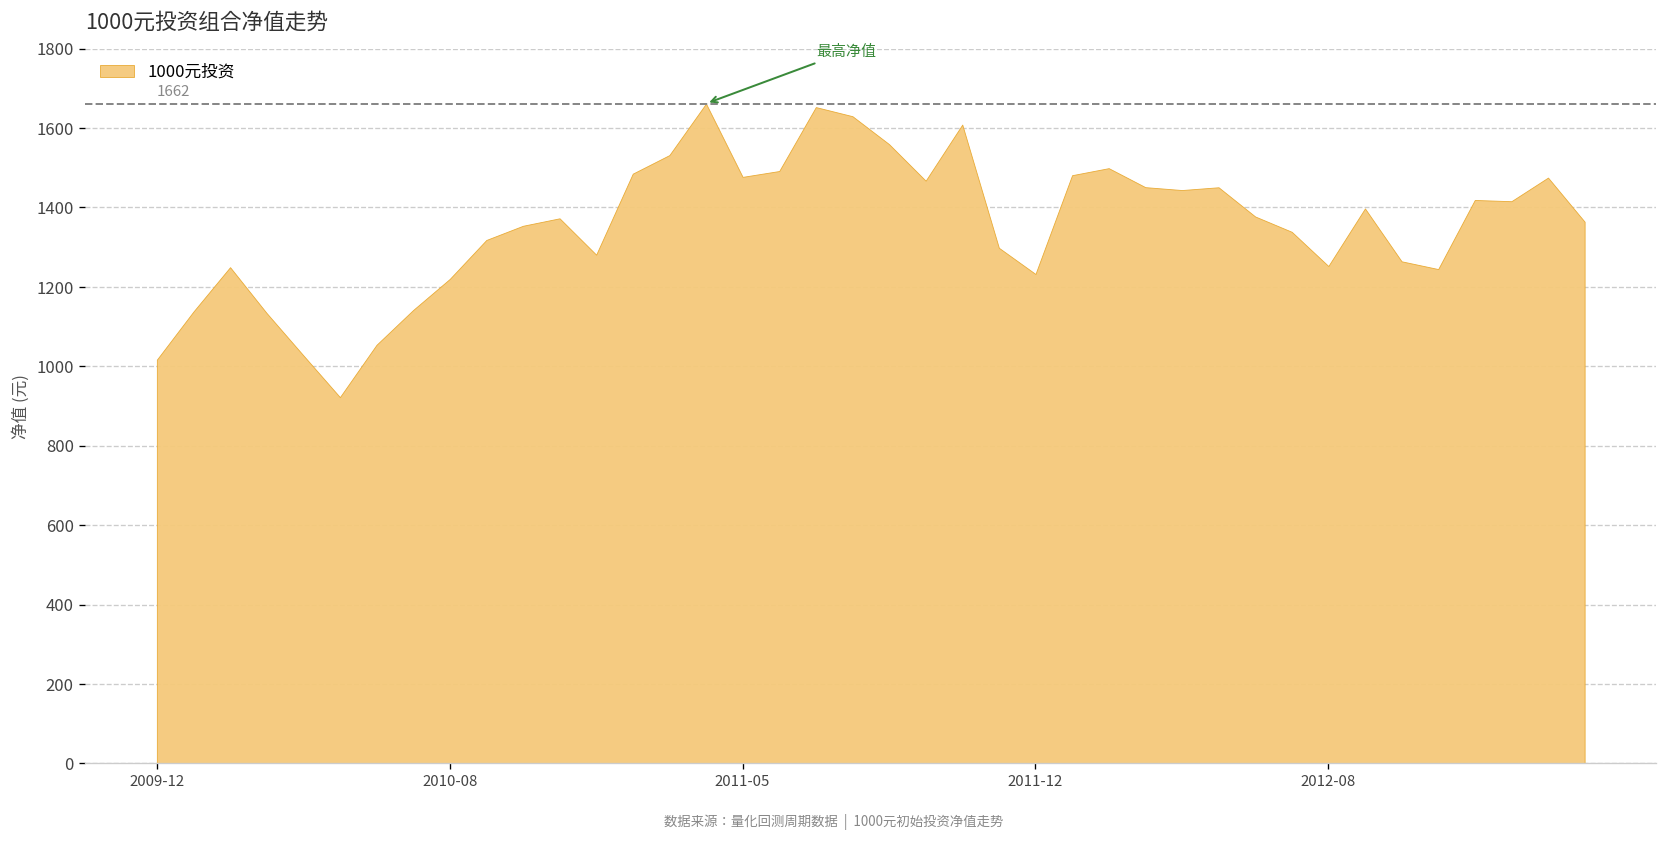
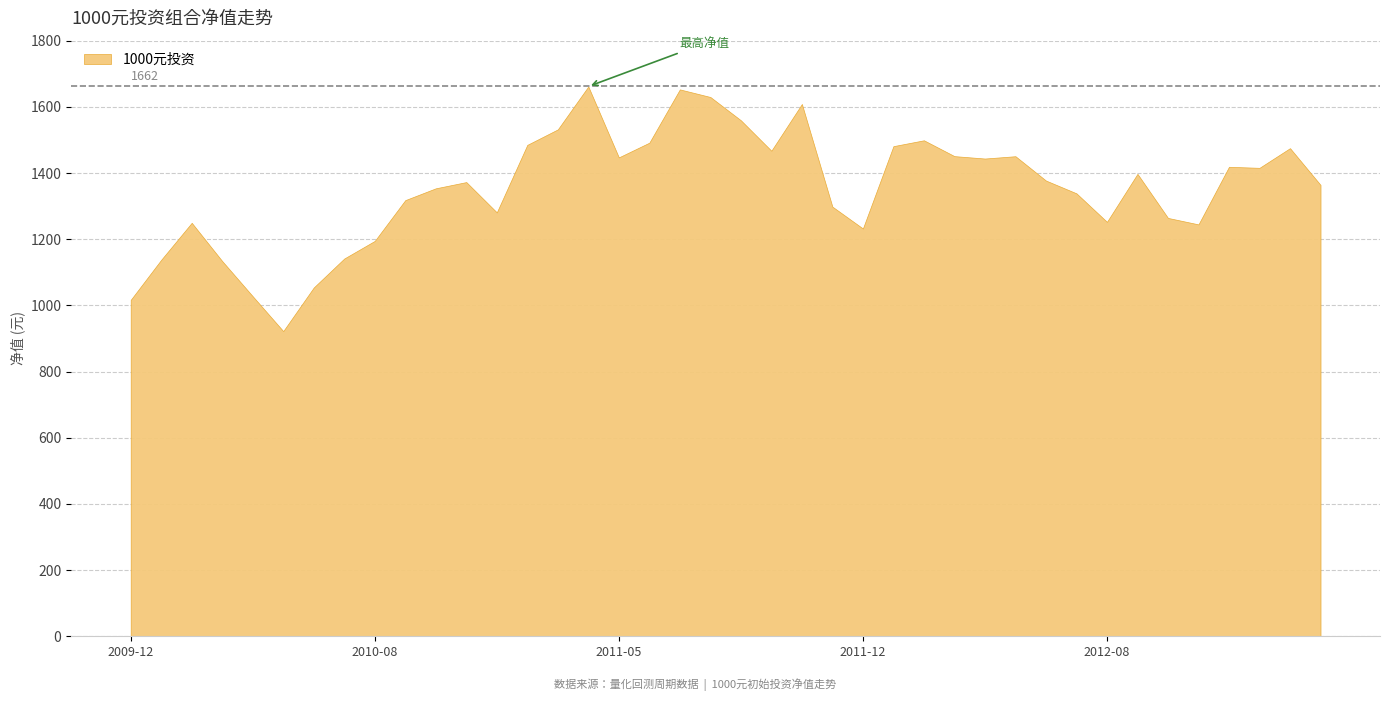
  {
    "2009-12": 1020,
-   "2010-08": 1220,
-   "2011-05": 1480,
+   "2010-08": 1190,
+   "2011-05": 1450,
    "2011-12": 1230,
    "2012-08": 1250
  }
